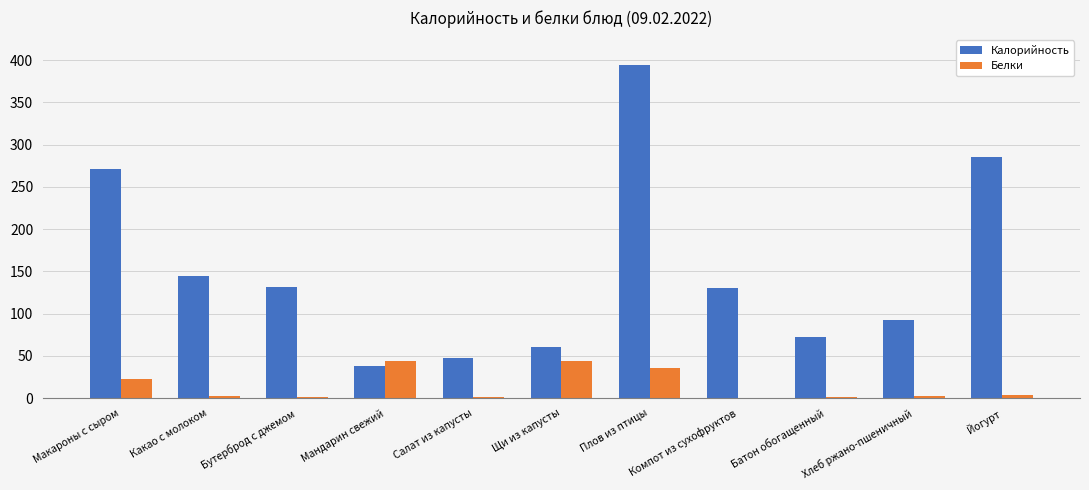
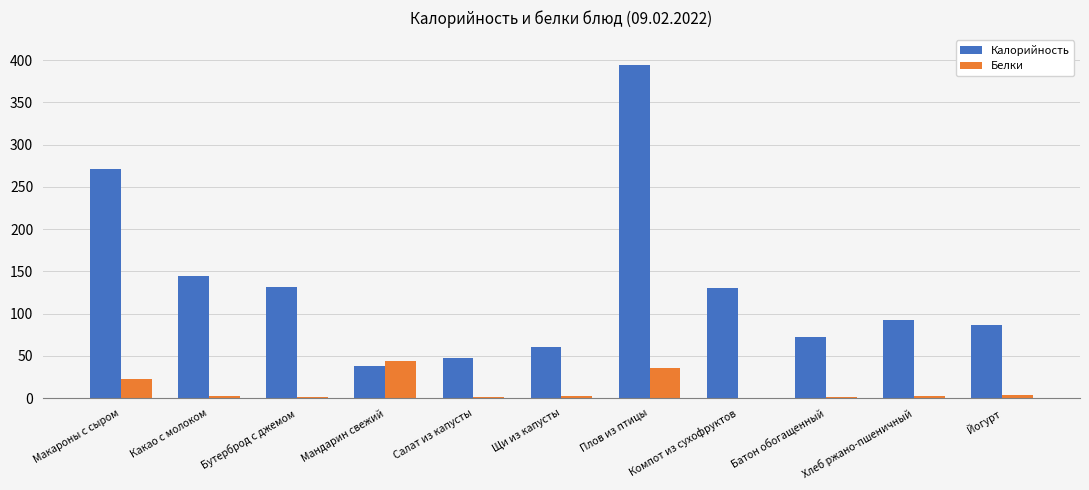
  {
    "Калорийность": {
      "Макароны с сыром": 270,
      "Какао с молоком": 150,
      "Бутерброд с джемом": 130,
      "Мандарин свежий": 40,
      "Салат из капусты": 50,
      "Щи из капусты": 60,
      "Плов из птицы": 390,
      "Компот из сухофруктов": 130,
      "Батон обогащенный": 70,
      "Хлеб ржано-пшеничный": 90,
-     "Йогурт": 290
+     "Йогурт": 90
    },
    "Белки": {
      "Макароны с сыром": 20,
      "Мандарин свежий": 40,
-     "Щи из капусты": 40,
+     "Щи из капусты": 0,
      "Плов из птицы": 40,
      "Хлеб ржано-пшеничный": 0,
      "Йогурт": 0
    }
  }
